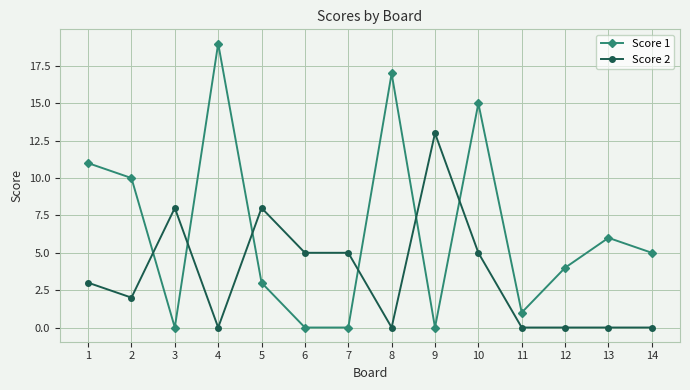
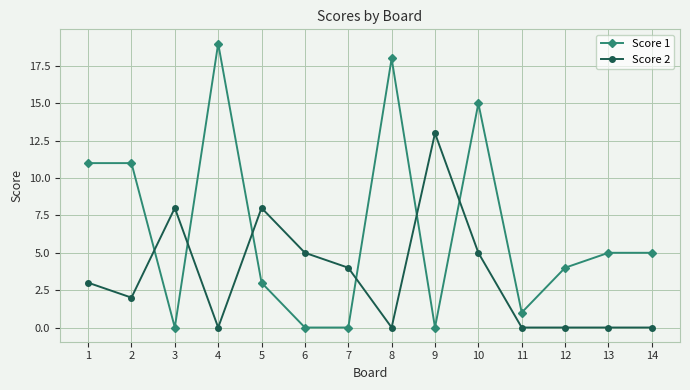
  {
    "Score 1": {
      "1": 11,
-     "2": 10,
+     "2": 11,
      "3": 0,
      "4": 19,
      "5": 3,
      "6": 0,
      "7": 0,
-     "8": 17,
+     "8": 18,
      "9": 0,
      "10": 15,
      "11": 1,
      "12": 4,
-     "13": 6,
+     "13": 5,
      "14": 5
    },
    "Score 2": {
      "1": 3,
      "2": 2,
      "3": 8,
      "4": 0,
      "5": 8,
      "6": 5,
-     "7": 5,
+     "7": 4,
      "8": 0,
      "9": 13,
      "10": 5,
      "11": 0,
      "12": 0,
      "13": 0,
      "14": 0
    }
  }
